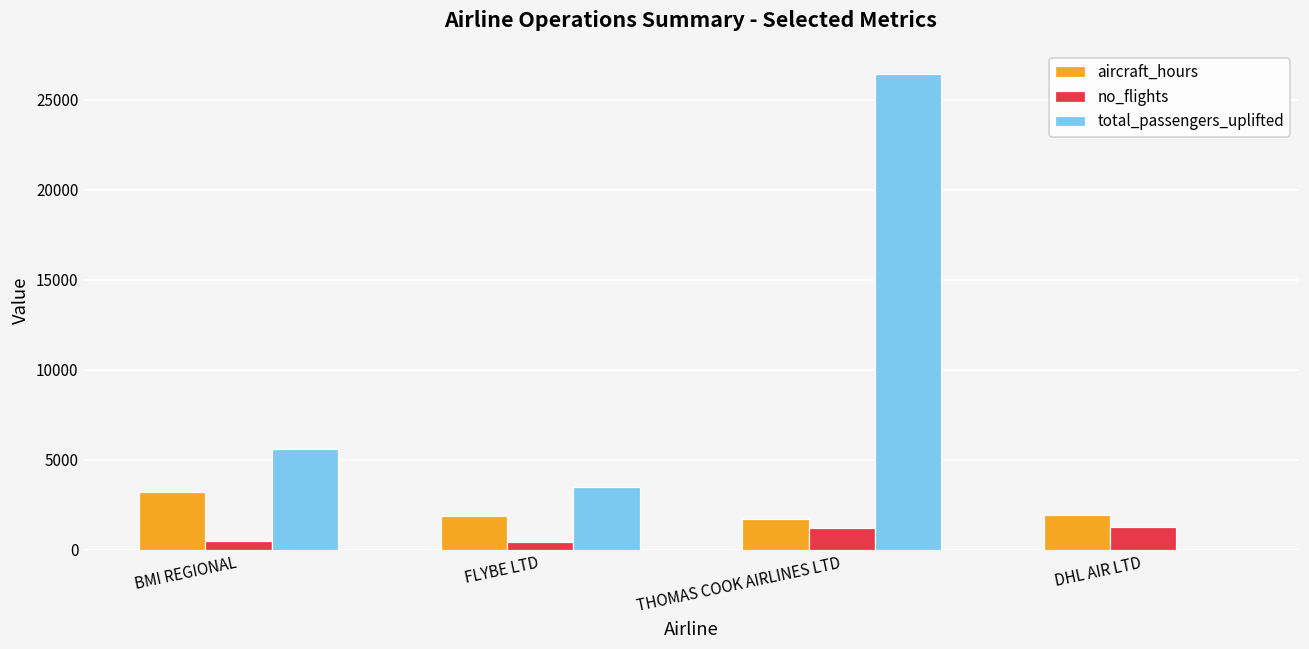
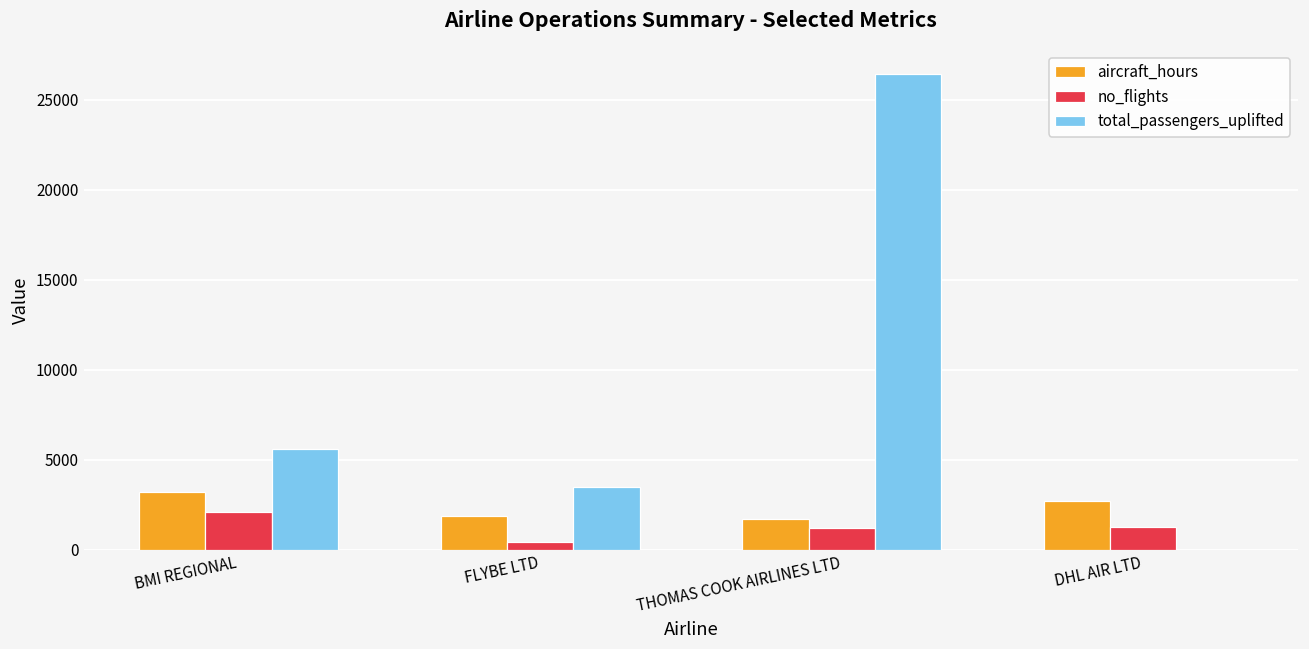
  {
    "aircraft_hours": {
      "BMI REGIONAL": 3200,
      "FLYBE LTD": 1900,
      "THOMAS COOK AIRLINES LTD": 1700,
-     "DHL AIR LTD": 1900
+     "DHL AIR LTD": 2700
    },
    "no_flights": {
-     "BMI REGIONAL": 500,
+     "BMI REGIONAL": 2100,
      "FLYBE LTD": 400,
      "THOMAS COOK AIRLINES LTD": 1200,
      "DHL AIR LTD": 1300
    },
    "total_passengers_uplifted": {
      "BMI REGIONAL": 5600,
      "FLYBE LTD": 3500,
      "THOMAS COOK AIRLINES LTD": 26400,
      "DHL AIR LTD": 0
    }
  }
